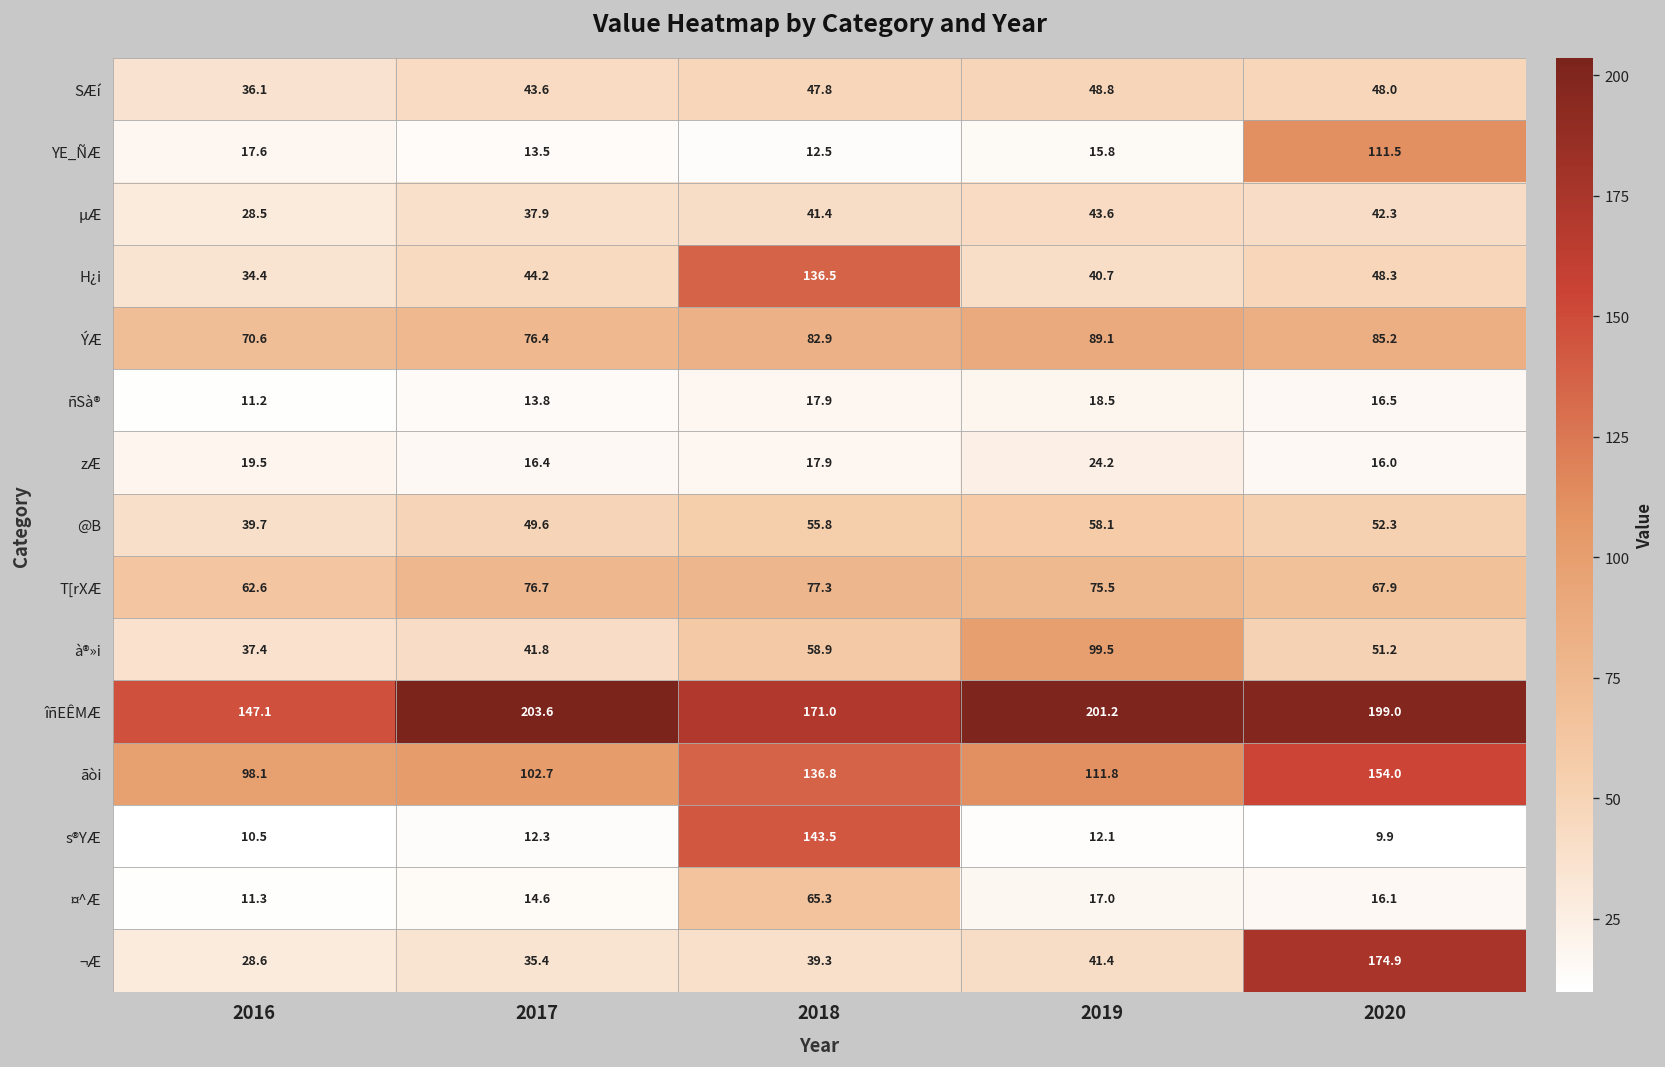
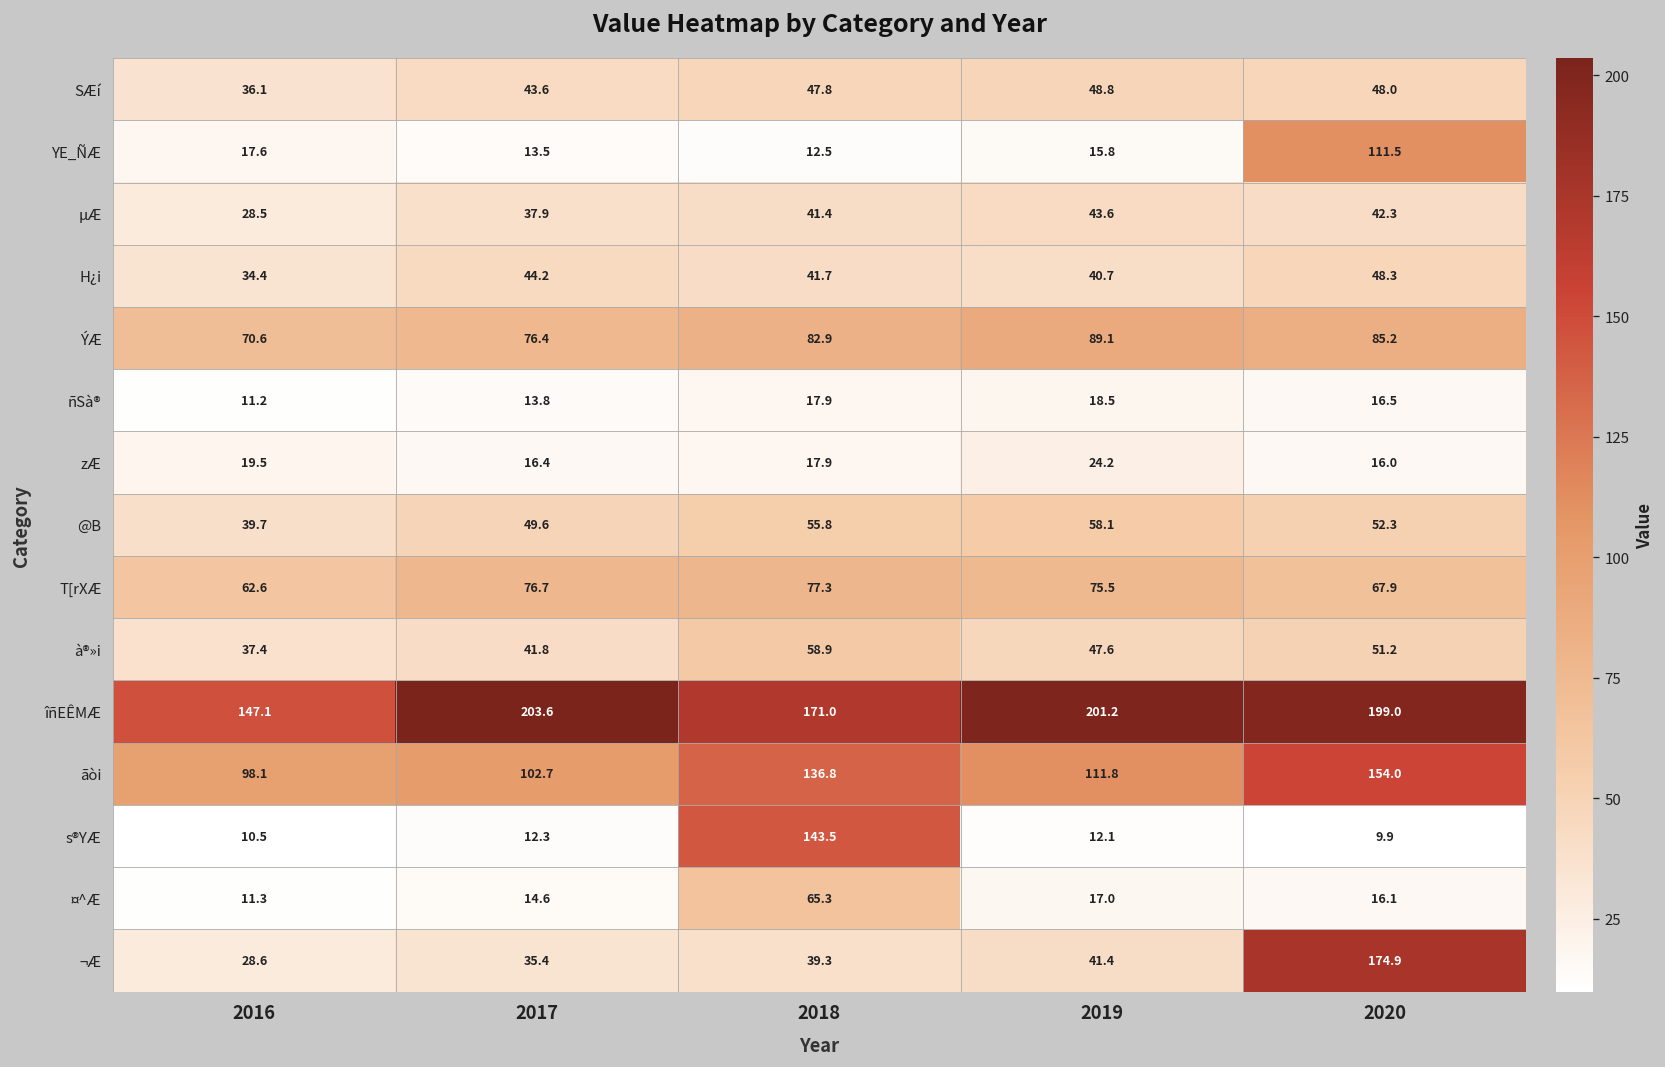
  {
    "SÆí": {
      "2016": 36.1,
      "2017": 43.6,
      "2018": 47.8,
      "2019": 48.8,
      "2020": 48.0
    },
    "YE_ÑÆ": {
      "2016": 17.6,
      "2017": 13.5,
      "2018": 12.5,
      "2019": 15.8,
      "2020": 111.5
    },
    "µÆ": {
      "2016": 28.5,
      "2017": 37.9,
      "2018": 41.4,
      "2019": 43.6,
      "2020": 42.3
    },
    "H¿i": {
      "2016": 34.4,
      "2017": 44.2,
-     "2018": 136.5,
+     "2018": 41.7,
      "2019": 40.7,
      "2020": 48.3
    },
    "ÝÆ": {
      "2016": 70.6,
      "2017": 76.4,
      "2018": 82.9,
      "2019": 89.1,
      "2020": 85.2
    },
    "ñSà®": {
      "2016": 11.2,
      "2017": 13.8,
      "2018": 17.9,
      "2019": 18.5,
      "2020": 16.5
    },
    "zÆ": {
      "2016": 19.5,
      "2017": 16.4,
      "2018": 17.9,
      "2019": 24.2,
      "2020": 16.0
    },
    "@B": {
      "2016": 39.7,
      "2017": 49.6,
      "2018": 55.8,
      "2019": 58.1,
      "2020": 52.3
    },
    "T[rXÆ": {
      "2016": 62.6,
      "2017": 76.7,
      "2018": 77.3,
      "2019": 75.5,
      "2020": 67.9
    },
    "à®»i": {
      "2016": 37.4,
      "2017": 41.8,
      "2018": 58.9,
-     "2019": 99.5,
+     "2019": 47.6,
      "2020": 51.2
    },
    "îñEÊMÆ": {
      "2016": 147.1,
      "2017": 203.6,
      "2018": 171.0,
      "2019": 201.2,
      "2020": 199.0
    },
    "ãòi": {
      "2016": 98.1,
      "2017": 102.7,
      "2018": 136.8,
      "2019": 111.8,
      "2020": 154.0
    },
    "s®YÆ": {
      "2016": 10.5,
      "2017": 12.3,
      "2018": 143.5,
      "2019": 12.1,
      "2020": 9.9
    },
    "¤^Æ": {
      "2016": 11.3,
      "2017": 14.6,
      "2018": 65.3,
      "2019": 17.0,
      "2020": 16.1
    },
    "¬Æ": {
      "2016": 28.6,
      "2017": 35.4,
      "2018": 39.3,
      "2019": 41.4,
      "2020": 174.9
    }
  }
